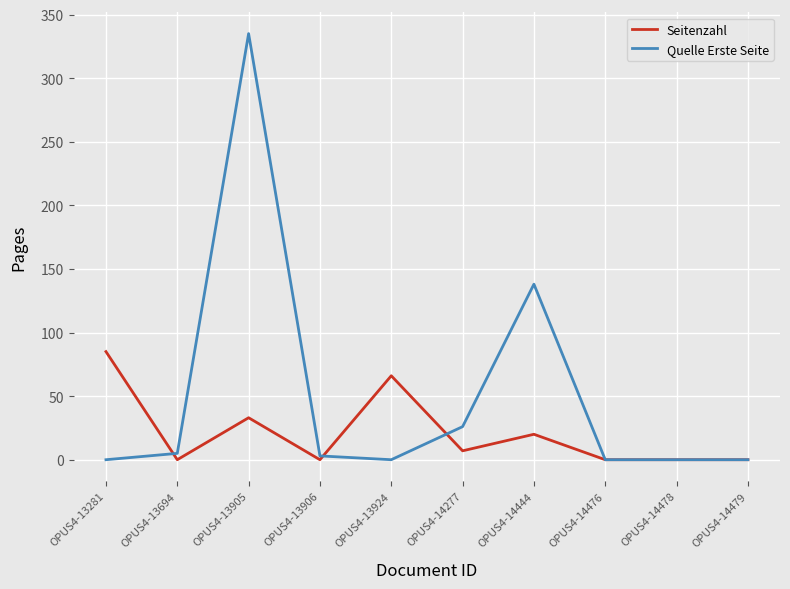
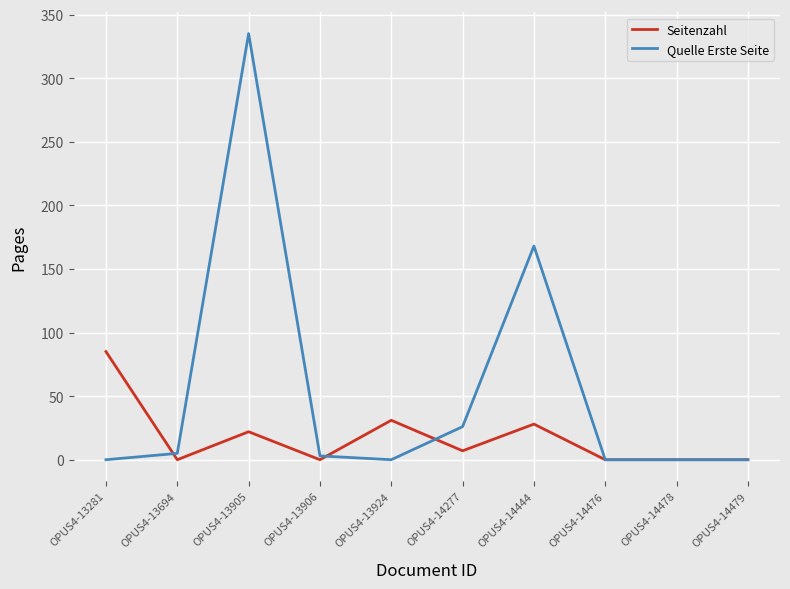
  {
    "Seitenzahl": {
      "OPUS4-13281": 85,
      "OPUS4-13694": 0,
-     "OPUS4-13905": 33,
+     "OPUS4-13905": 22,
      "OPUS4-13906": 0,
-     "OPUS4-13924": 66,
+     "OPUS4-13924": 31,
      "OPUS4-14277": 7,
-     "OPUS4-14444": 20
+     "OPUS4-14444": 28
    },
    "Quelle Erste Seite": {
      "OPUS4-13281": 0,
      "OPUS4-13694": 5,
      "OPUS4-13905": 335,
      "OPUS4-13906": 3,
      "OPUS4-13924": 0,
      "OPUS4-14277": 26,
-     "OPUS4-14444": 138
+     "OPUS4-14444": 168
    }
  }
